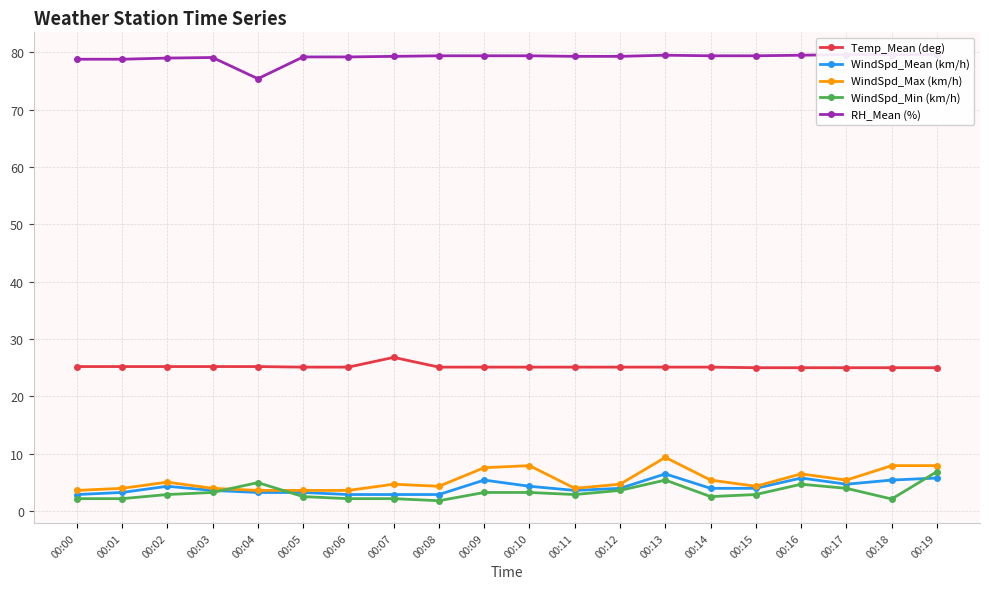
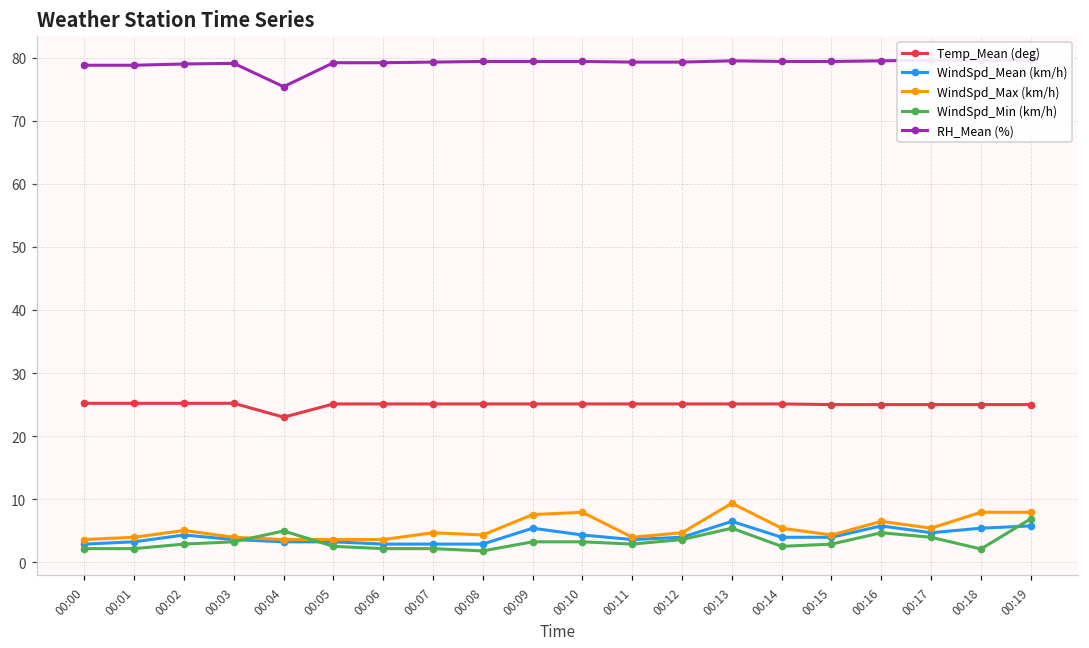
  {
    "Temp_Mean (deg)": {
      "00:00": 25,
      "00:01": 25,
      "00:02": 25,
      "00:03": 25,
-     "00:04": 25,
+     "00:04": 23,
      "00:05": 25,
      "00:06": 25,
-     "00:07": 27,
+     "00:07": 25,
      "00:08": 25,
      "00:09": 25,
      "00:10": 25,
      "00:11": 25,
      "00:12": 25,
      "00:13": 25,
      "00:14": 25,
      "00:15": 25,
      "00:16": 25,
      "00:17": 25,
      "00:18": 25,
      "00:19": 25
    },
    "WindSpd_Mean (km/h)": {
      "00:00": 3,
      "00:01": 3,
      "00:02": 4,
      "00:06": 3,
      "00:07": 3,
      "00:08": 3,
      "00:09": 5,
      "00:10": 4,
      "00:13": 6,
      "00:14": 4,
      "00:16": 6,
      "00:17": 5,
      "00:18": 5,
      "00:19": 6
    },
    "WindSpd_Max (km/h)": {
      "00:00": 4,
      "00:01": 4,
      "00:02": 5,
      "00:06": 4,
      "00:07": 5,
      "00:08": 4,
      "00:09": 8,
      "00:10": 8,
      "00:12": 5,
      "00:13": 9,
      "00:14": 5,
      "00:16": 6,
      "00:17": 5,
      "00:18": 8,
      "00:19": 8
    },
    "WindSpd_Min (km/h)": {
      "00:00": 2,
      "00:01": 2,
      "00:02": 3,
      "00:04": 5,
      "00:05": 3,
      "00:06": 2,
      "00:07": 2,
      "00:08": 2,
      "00:09": 3,
      "00:10": 3,
      "00:11": 3,
      "00:13": 5,
      "00:14": 3,
      "00:15": 3,
      "00:16": 5,
      "00:17": 4,
      "00:18": 2,
      "00:19": 7
    },
    "RH_Mean (%)": {
      "00:00": 79,
      "00:01": 79,
      "00:02": 79,
      "00:03": 79,
      "00:04": 75,
      "00:05": 79,
      "00:06": 79,
      "00:07": 79,
      "00:08": 79,
      "00:09": 79,
      "00:10": 79,
      "00:11": 79,
      "00:12": 79,
      "00:13": 80,
      "00:14": 79,
      "00:15": 79,
      "00:16": 80
    }
  }
